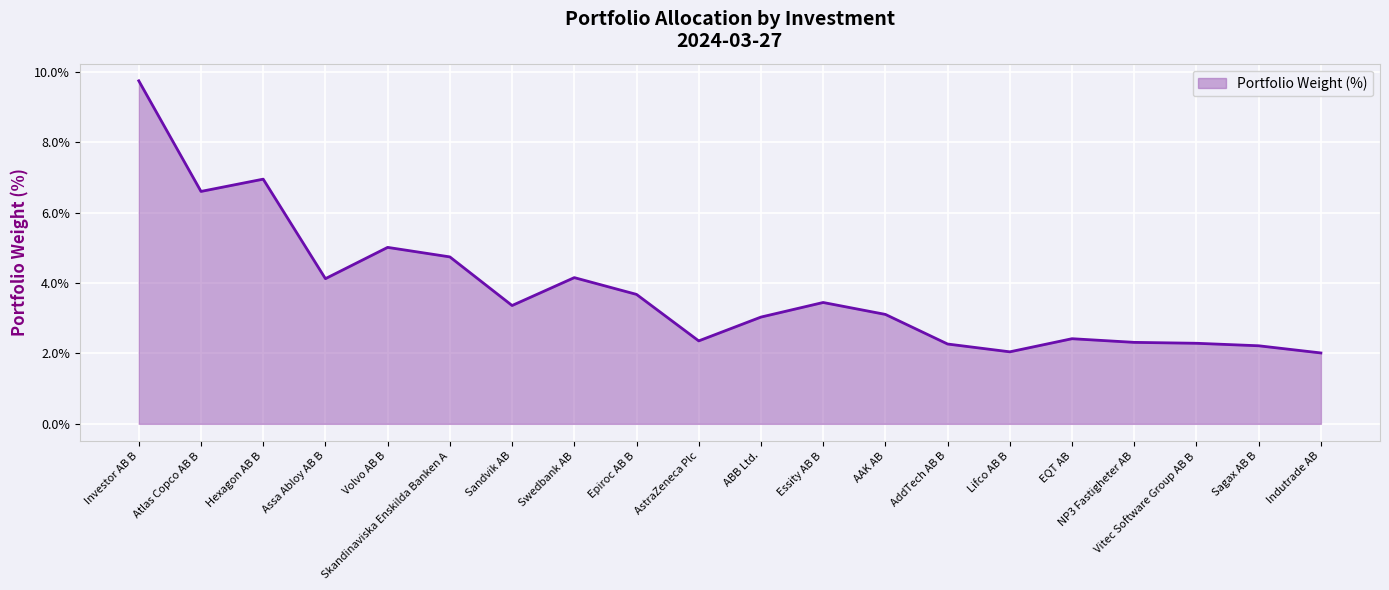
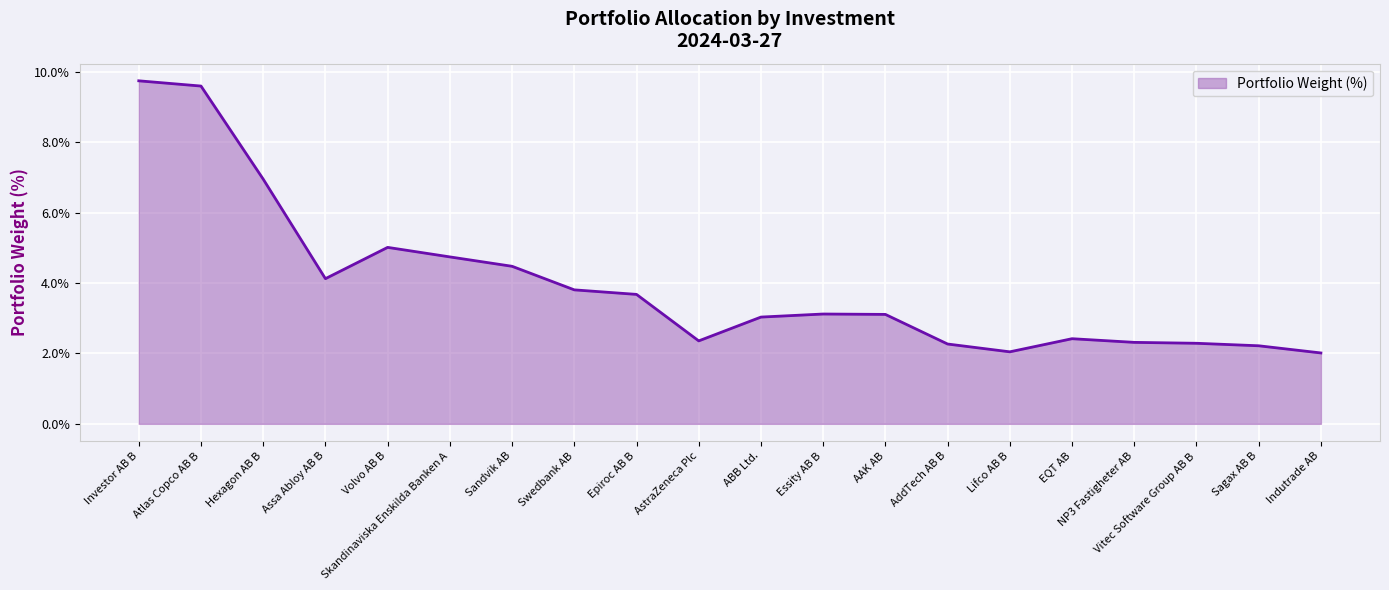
  {
    "Investor AB B": "9.8%",
-   "Atlas Copco AB B": "6.6%",
+   "Atlas Copco AB B": "9.6%",
    "Hexagon AB B": "7.0%",
    "Assa Abloy AB B": "4.1%",
    "Volvo AB B": "5.0%",
    "Skandinaviska Enskilda Banken A": "4.7%",
-   "Sandvik AB": "3.4%",
-   "Swedbank AB": "4.2%",
+   "Sandvik AB": "4.5%",
+   "Swedbank AB": "3.8%",
    "Epiroc AB B": "3.7%",
    "AstraZeneca Plc": "2.4%",
    "ABB Ltd.": "3.0%",
-   "Essity AB B": "3.5%",
+   "Essity AB B": "3.1%",
    "AAK AB": "3.1%",
    "AddTech AB B": "2.3%",
    "Lifco AB B": "2.0%",
    "EQT AB": "2.4%",
    "NP3 Fastigheter AB": "2.3%",
    "Vitec Software Group AB B": "2.3%",
    "Sagax AB B": "2.2%",
    "Indutrade AB": "2.0%"
  }
